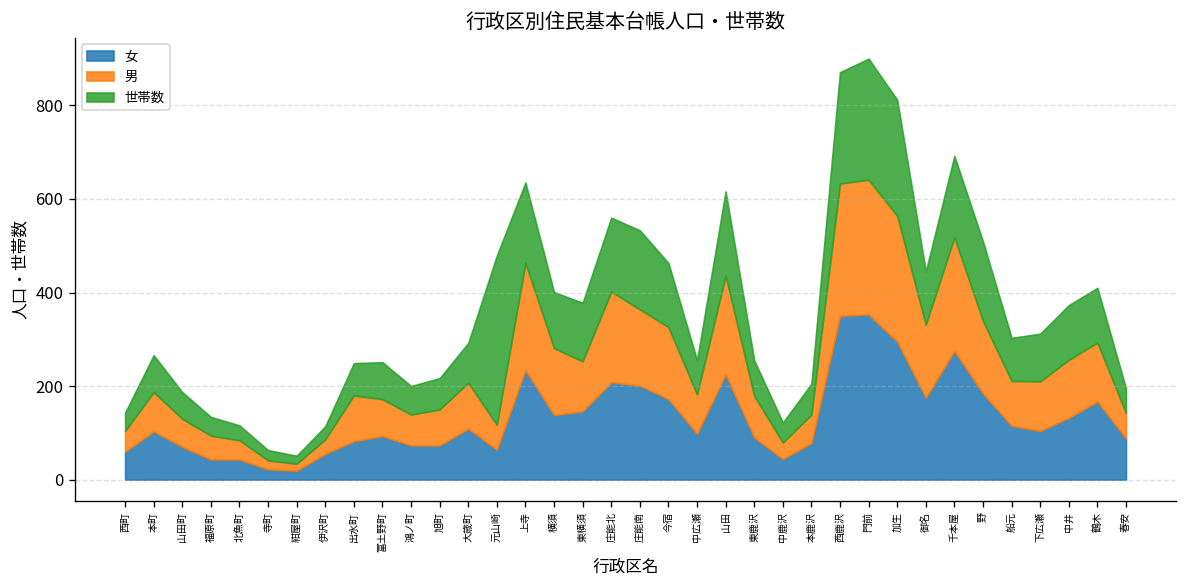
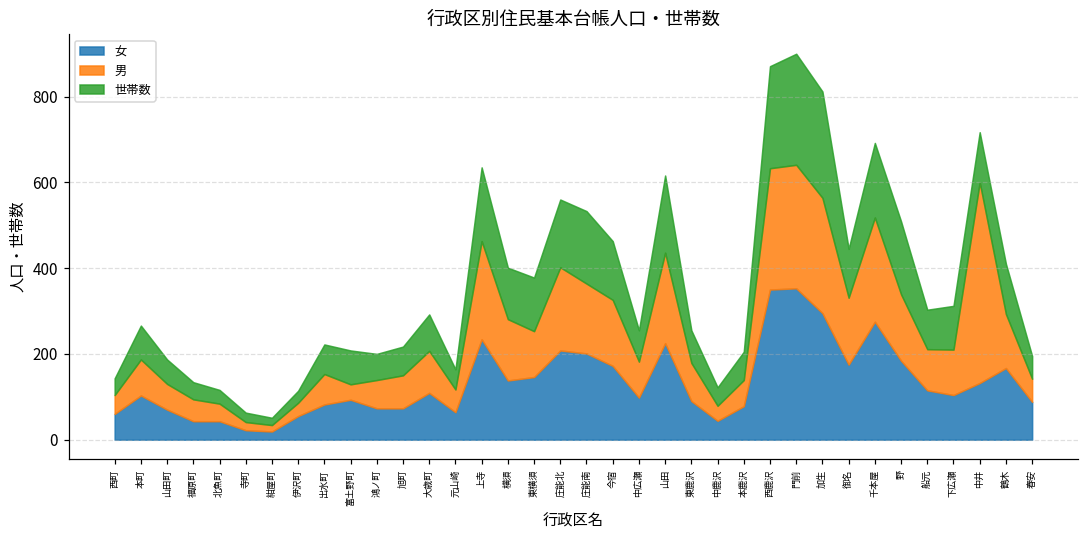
  {
    "女": {
      "西町": 60,
      "本町": 100,
      "山田町": 70,
      "福原町": 40,
      "北魚町": 40,
      "寺町": 20,
      "紺屋町": 20,
      "伊沢町": 60,
      "出水町": 80,
      "富土野町": 90,
      "鴻ノ町": 70,
      "旭町": 70,
      "大歳町": 110,
      "元山崎": 60,
      "上寺": 230,
      "横須": 140,
      "東横須": 150,
      "庄能北": 210,
      "庄能南": 200,
      "今宿": 170,
      "中広瀬": 100,
      "山田": 230,
      "東鹿沢": 90,
      "中鹿沢": 40,
      "本鹿沢": 80,
      "西鹿沢": 350,
      "門前": 350,
      "加生": 300,
      "御名": 180,
      "千本屋": 280,
      "野": 180,
      "船元": 120,
      "下広瀬": 100,
      "中井": 130,
      "鶴木": 170,
      "春安": 90
    },
    "男": {
      "西町": 40,
      "本町": 80,
      "山田町": 60,
      "福原町": 50,
      "北魚町": 40,
      "寺町": 20,
      "紺屋町": 20,
      "伊沢町": 30,
-     "出水町": 100,
-     "富土野町": 80,
+     "出水町": 70,
+     "富土野町": 40,
      "鴻ノ町": 70,
      "旭町": 80,
      "大歳町": 100,
      "元山崎": 50,
      "上寺": 230,
      "横須": 140,
      "東横須": 110,
      "庄能北": 190,
      "庄能南": 160,
      "今宿": 150,
      "中広瀬": 80,
      "山田": 210,
      "東鹿沢": 90,
      "中鹿沢": 40,
      "本鹿沢": 60,
      "西鹿沢": 280,
      "門前": 290,
      "加生": 270,
      "御名": 160,
      "千本屋": 240,
      "野": 160,
      "船元": 100,
      "下広瀬": 110,
-     "中井": 120,
+     "中井": 470,
      "鶴木": 130,
      "春安": 50
    },
    "世帯数": {
      "西町": 40,
      "本町": 80,
      "山田町": 60,
      "福原町": 40,
      "北魚町": 30,
      "寺町": 20,
      "紺屋町": 20,
      "伊沢町": 30,
      "出水町": 70,
      "富土野町": 80,
      "鴻ノ町": 60,
      "旭町": 70,
      "大歳町": 90,
-     "元山崎": 360,
+     "元山崎": 50,
      "上寺": 170,
      "横須": 120,
      "東横須": 130,
      "庄能北": 160,
      "庄能南": 170,
      "今宿": 140,
      "中広瀬": 70,
      "山田": 180,
      "東鹿沢": 80,
      "中鹿沢": 40,
      "本鹿沢": 70,
      "西鹿沢": 240,
      "門前": 260,
      "加生": 250,
      "御名": 110,
      "千本屋": 170,
      "野": 170,
      "船元": 90,
      "下広瀬": 100,
      "中井": 120,
      "鶴木": 120,
      "春安": 50
    }
  }
